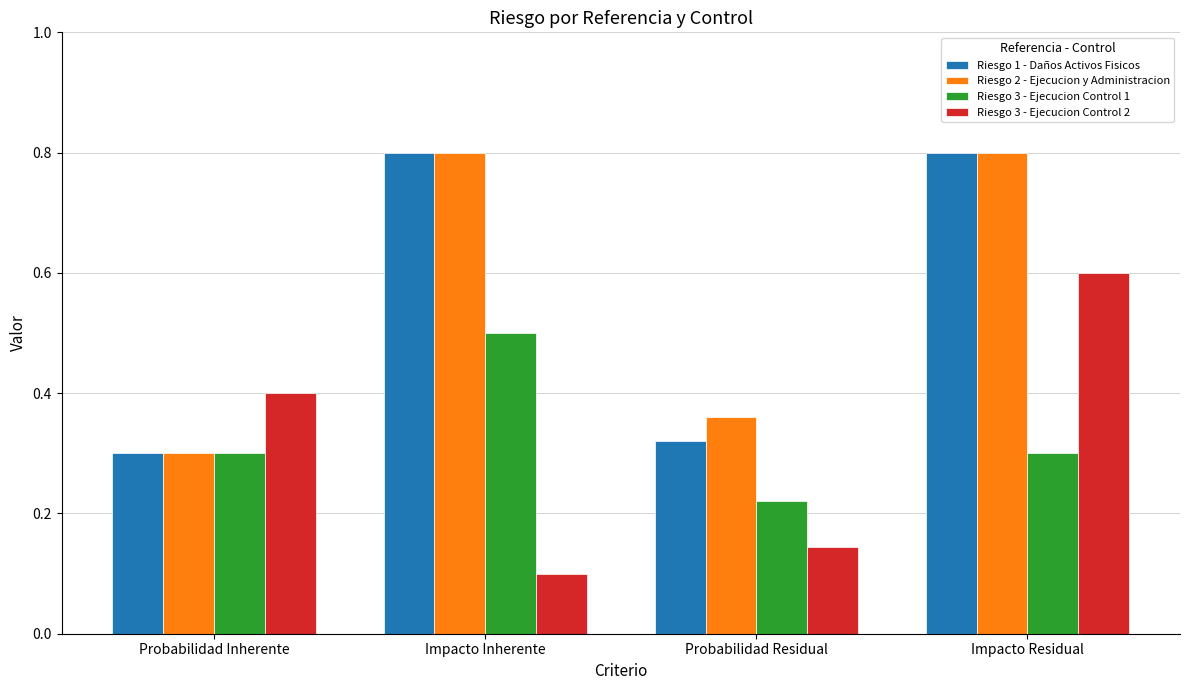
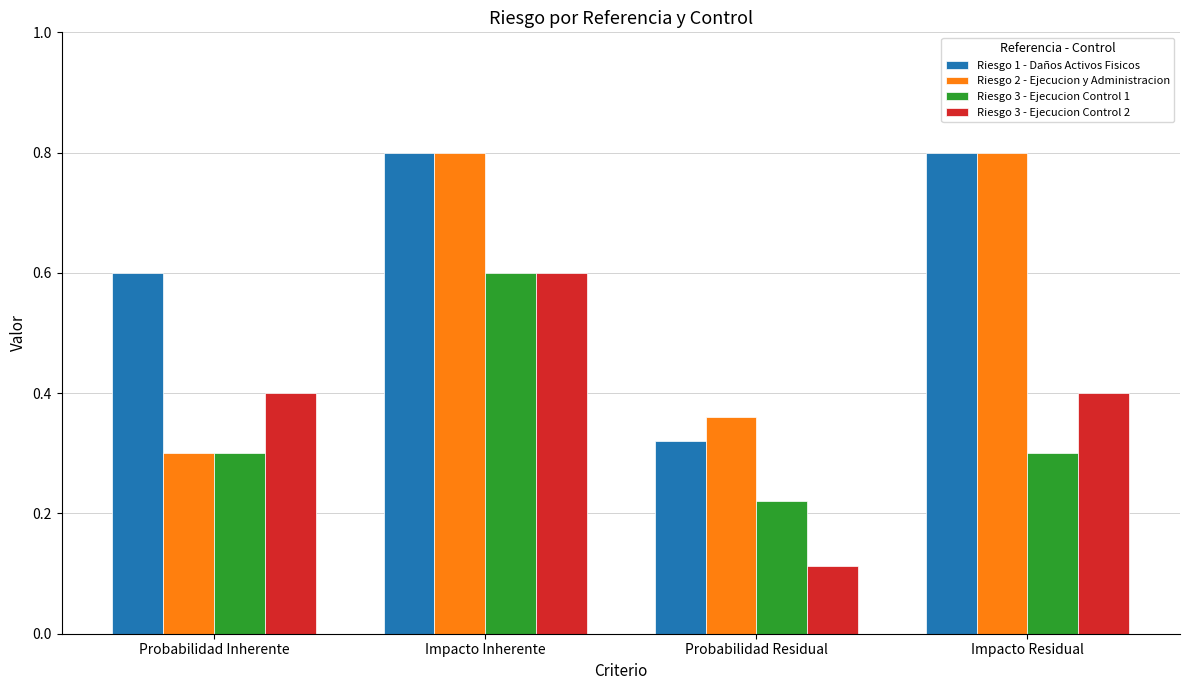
  {
    "Riesgo 1 - Daños Activos Fisicos": {
-     "Probabilidad Inherente": 0.3,
+     "Probabilidad Inherente": 0.6,
      "Impacto Inherente": 0.8,
      "Probabilidad Residual": 0.32,
      "Impacto Residual": 0.8
    },
    "Riesgo 2 - Ejecucion y Administracion": {
      "Probabilidad Inherente": 0.30,
      "Impacto Inherente": 0.80,
      "Probabilidad Residual": 0.36,
      "Impacto Residual": 0.80
    },
    "Riesgo 3 - Ejecucion Control 1": {
      "Probabilidad Inherente": 0.3,
-     "Impacto Inherente": 0.5,
+     "Impacto Inherente": 0.6,
      "Probabilidad Residual": 0.22,
      "Impacto Residual": 0.3
    },
    "Riesgo 3 - Ejecucion Control 2": {
      "Probabilidad Inherente": 0.40,
-     "Impacto Inherente": 0.1,
-     "Probabilidad Residual": 0.14,
-     "Impacto Residual": 0.6
+     "Impacto Inherente": 0.6,
+     "Probabilidad Residual": 0.11,
+     "Impacto Residual": 0.4
    }
  }
